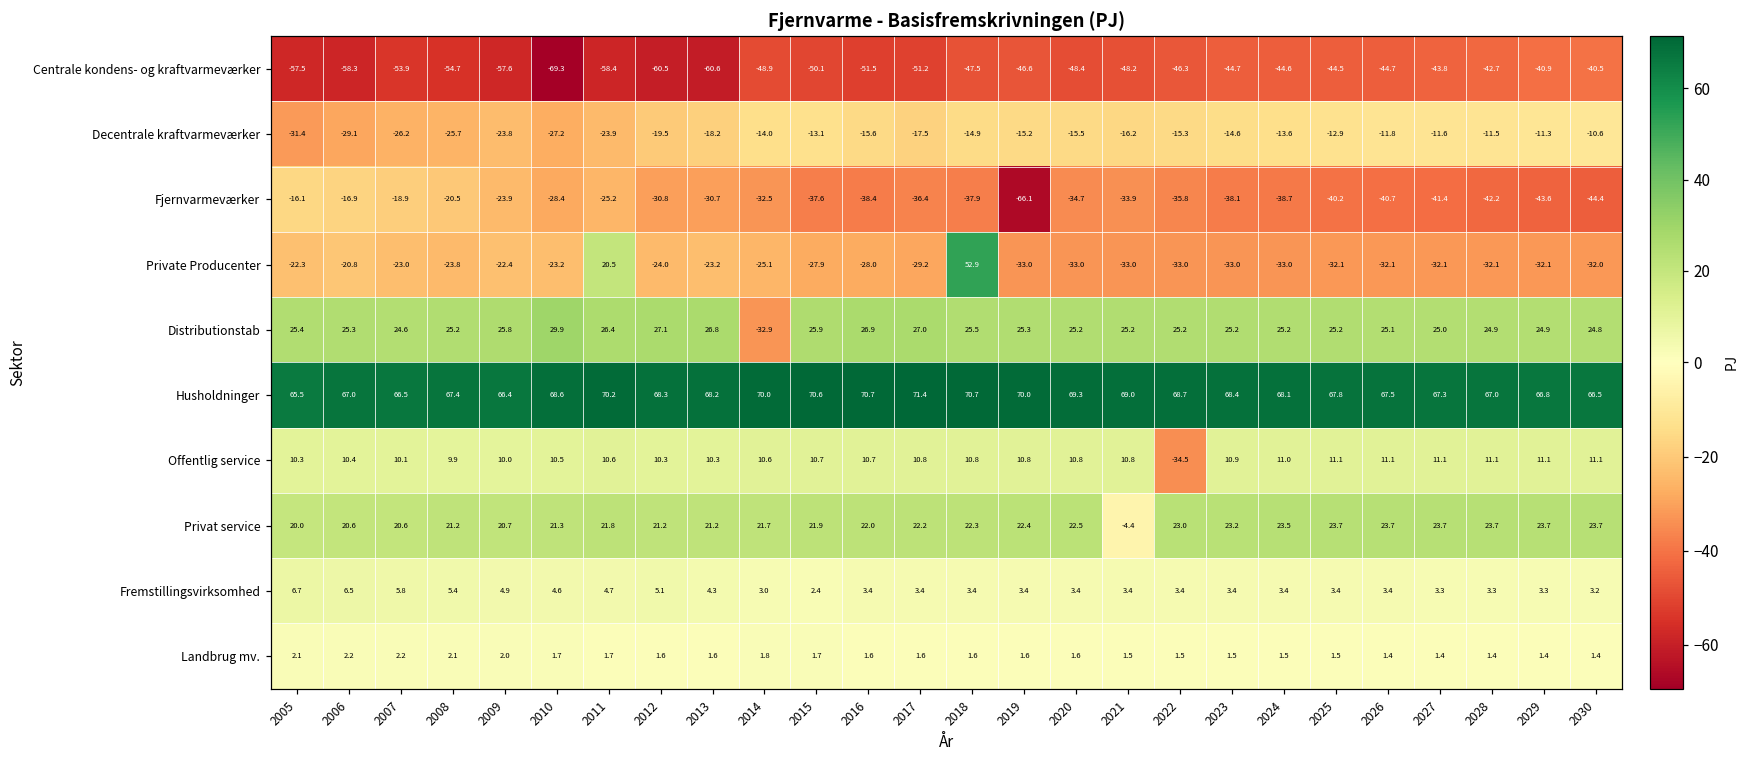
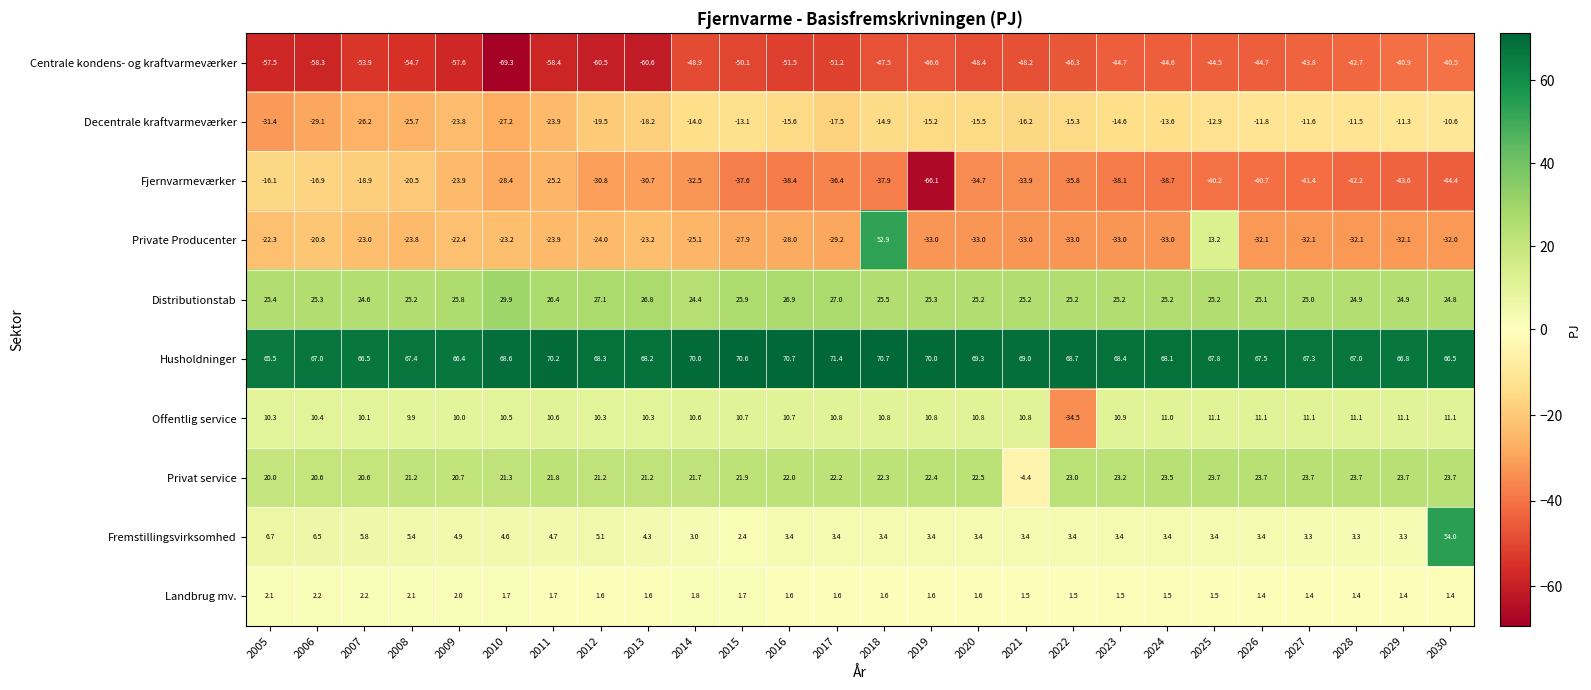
  {
    "Private Producenter": {
      "2005": -22.3,
      "2006": -20.8,
      "2007": -23.0,
      "2008": -23.8,
      "2009": -22.4,
      "2010": -23.2,
-     "2011": 20.5,
+     "2011": -23.9,
      "2012": -24.0,
      "2013": -23.2,
      "2014": -25.1,
      "2015": -27.9,
      "2016": -28.0,
      "2017": -29.2,
      "2018": 52.9,
      "2019": -33.0,
      "2020": -33.0,
      "2021": -33.0,
      "2022": -33.0,
      "2023": -33.0,
      "2024": -33.0,
-     "2025": -32.1,
+     "2025": 13.2,
      "2026": -32.1,
      "2027": -32.1,
      "2028": -32.1,
      "2029": -32.1,
      "2030": -32.0
    },
    "Distributionstab": {
      "2005": 25.4,
      "2006": 25.3,
      "2007": 24.6,
      "2008": 25.2,
      "2009": 25.8,
      "2010": 29.9,
      "2011": 26.4,
      "2012": 27.1,
      "2013": 26.8,
-     "2014": -32.9,
+     "2014": 24.4,
      "2015": 25.9,
      "2016": 26.9,
      "2017": 27.0,
      "2018": 25.5,
      "2019": 25.3,
      "2020": 25.2,
      "2021": 25.2,
      "2022": 25.2,
      "2023": 25.2,
      "2024": 25.2,
      "2025": 25.2,
      "2026": 25.1,
      "2027": 25.0,
      "2028": 24.9,
      "2029": 24.9,
      "2030": 24.8
    },
    "Fremstillingsvirksomhed": {
      "2005": 6.7,
      "2006": 6.5,
      "2007": 5.8,
      "2008": 5.4,
      "2009": 4.9,
      "2010": 4.6,
      "2011": 4.7,
      "2012": 5.1,
      "2013": 4.3,
      "2014": 3.0,
      "2015": 2.4,
      "2016": 3.4,
      "2017": 3.4,
      "2018": 3.4,
      "2019": 3.4,
      "2020": 3.4,
      "2021": 3.4,
      "2022": 3.4,
      "2023": 3.4,
      "2024": 3.4,
      "2025": 3.4,
      "2026": 3.4,
      "2027": 3.3,
      "2028": 3.3,
      "2029": 3.3,
-     "2030": 3.2
+     "2030": 54.0
    }
  }
